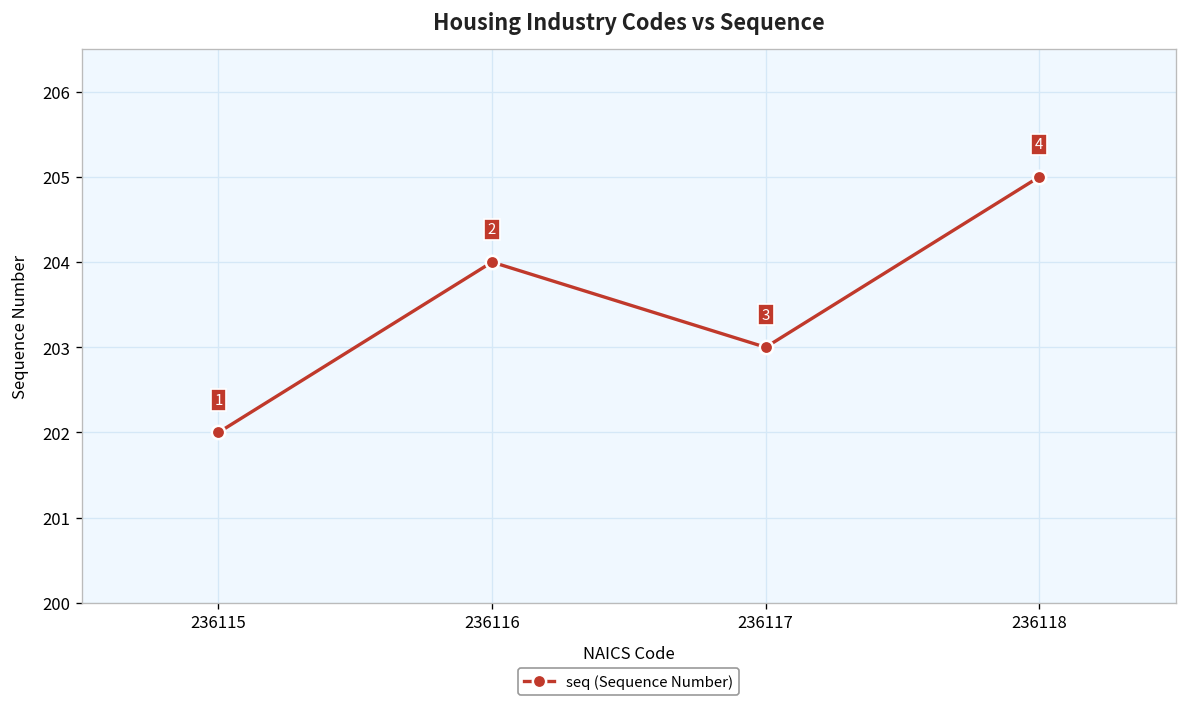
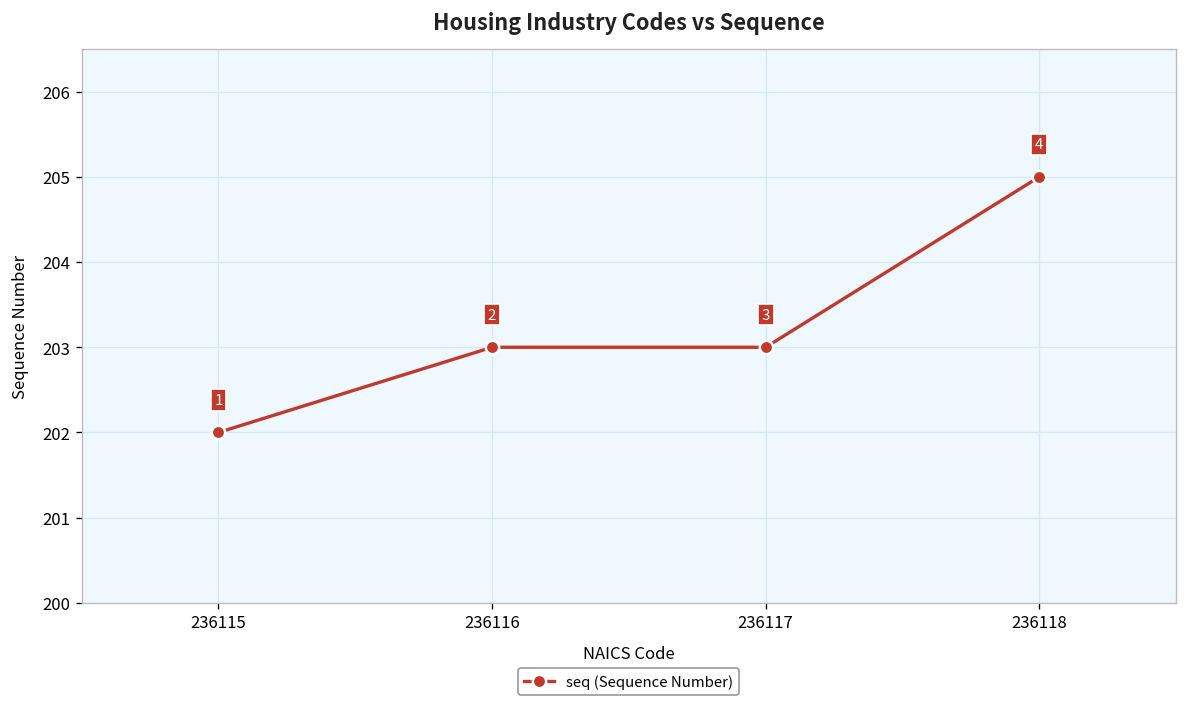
  {
-   "236116": 204
+   "236116": 203
  }
